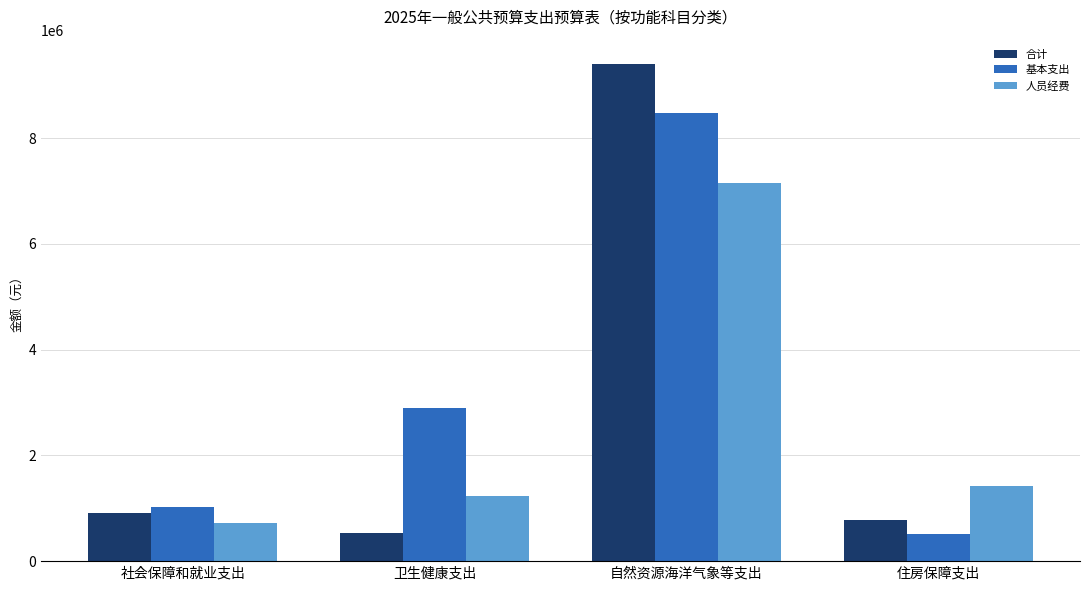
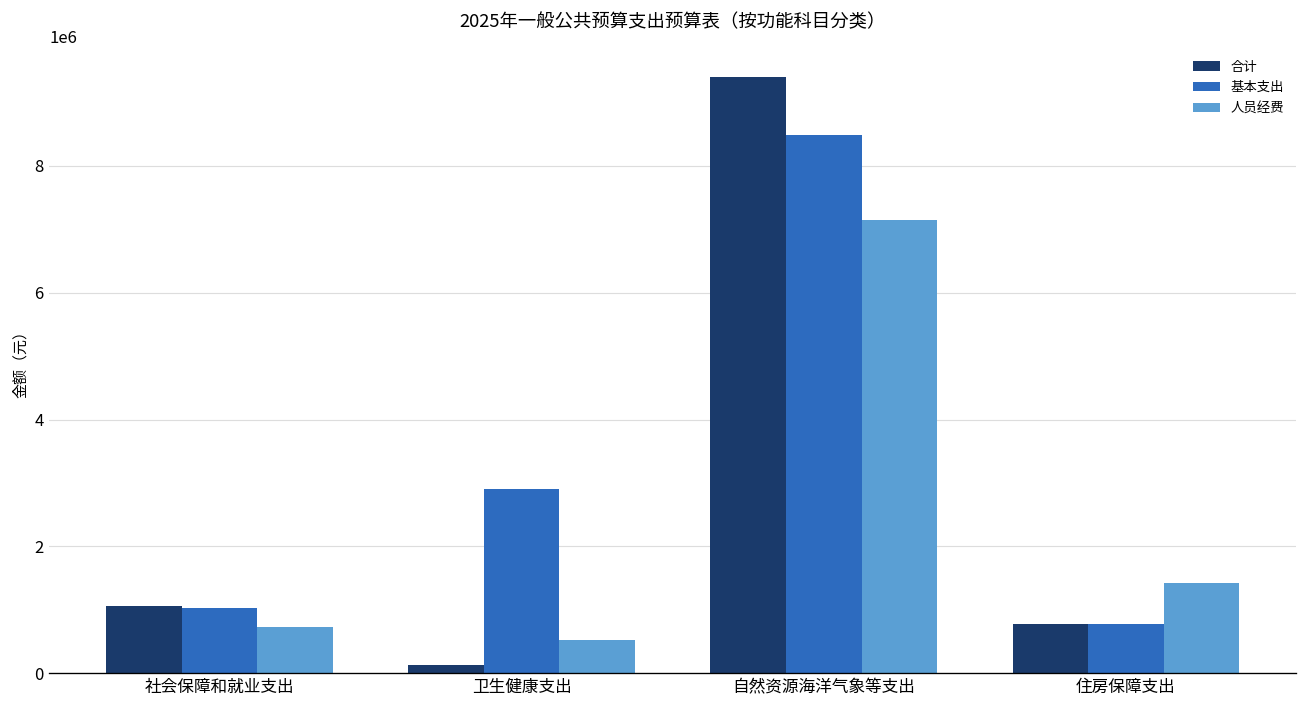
  {
    "合计": {
-     "社会保障和就业支出": 900000,
-     "卫生健康支出": 500000,
+     "社会保障和就业支出": 1100000,
+     "卫生健康支出": 100000,
      "自然资源海洋气象等支出": 9400000,
      "住房保障支出": 800000
    },
    "基本支出": {
      "社会保障和就业支出": 1000000,
      "卫生健康支出": 2900000,
      "自然资源海洋气象等支出": 8500000,
-     "住房保障支出": 500000
+     "住房保障支出": 800000
    },
    "人员经费": {
      "社会保障和就业支出": 700000,
-     "卫生健康支出": 1200000,
+     "卫生健康支出": 500000,
      "自然资源海洋气象等支出": 7100000,
      "住房保障支出": 1400000
    }
  }
